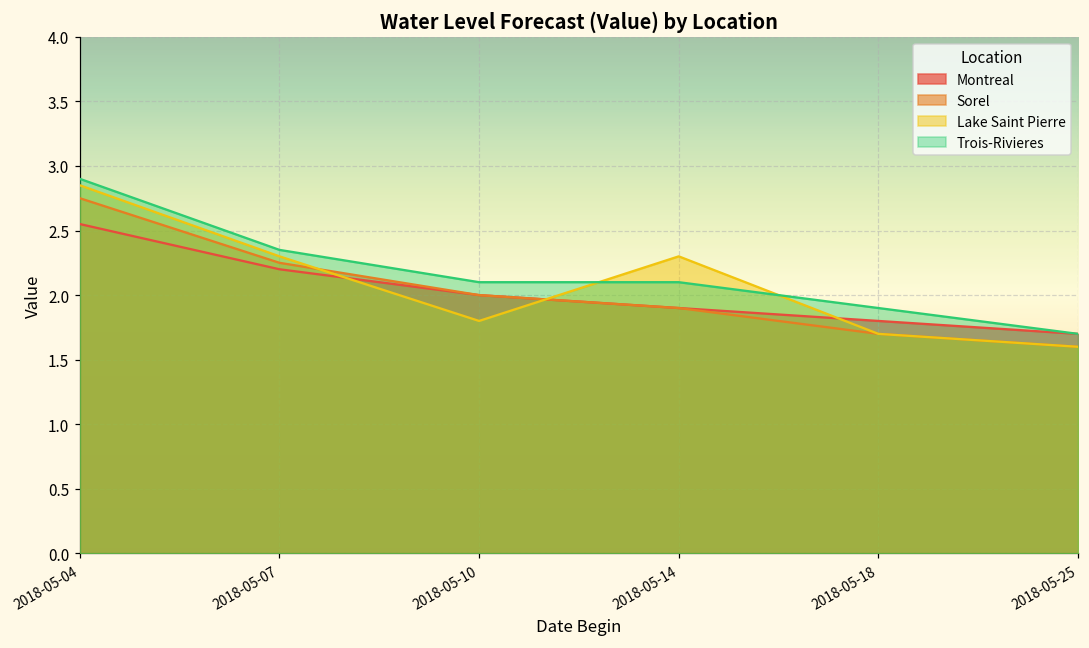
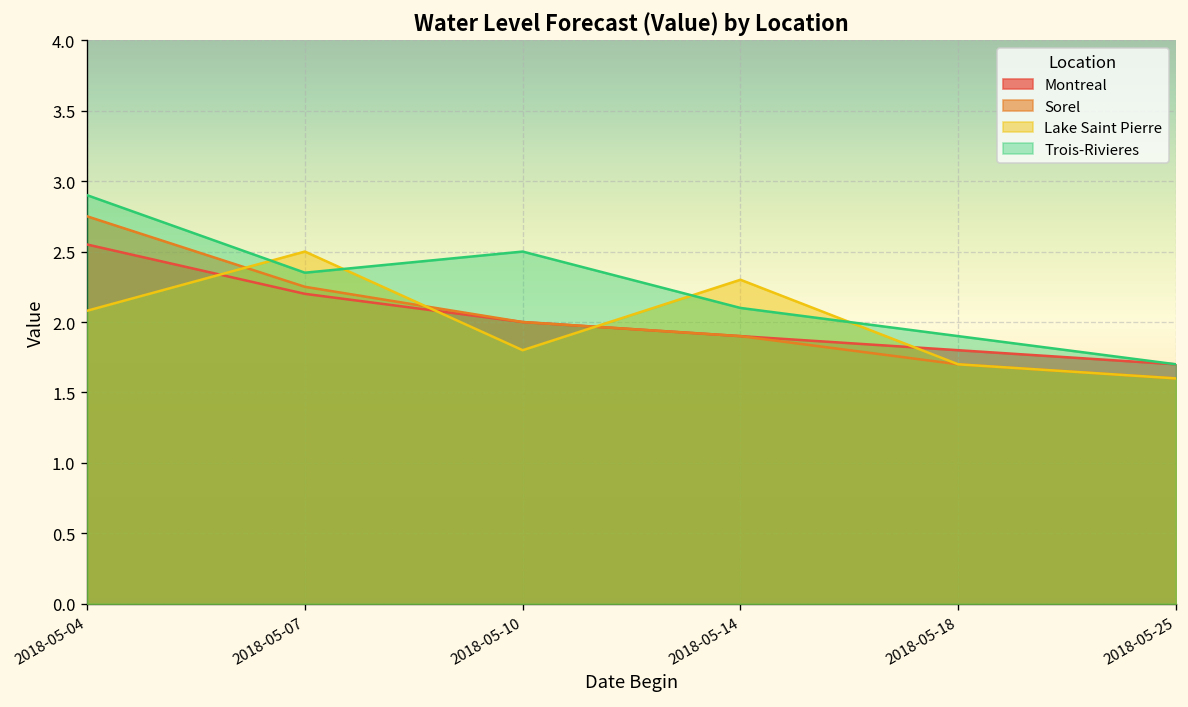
  {
    "Lake Saint Pierre": {
-     "2018-05-04": 2.85,
-     "2018-05-07": 2.3,
+     "2018-05-04": 2.08,
+     "2018-05-07": 2.5,
      "2018-05-10": 1.80,
      "2018-05-14": 2.30
    },
    "Trois-Rivieres": {
      "2018-05-04": 2.9,
      "2018-05-07": 2.35,
-     "2018-05-10": 2.1,
+     "2018-05-10": 2.5,
      "2018-05-14": 2.1,
      "2018-05-18": 1.9
    }
  }
